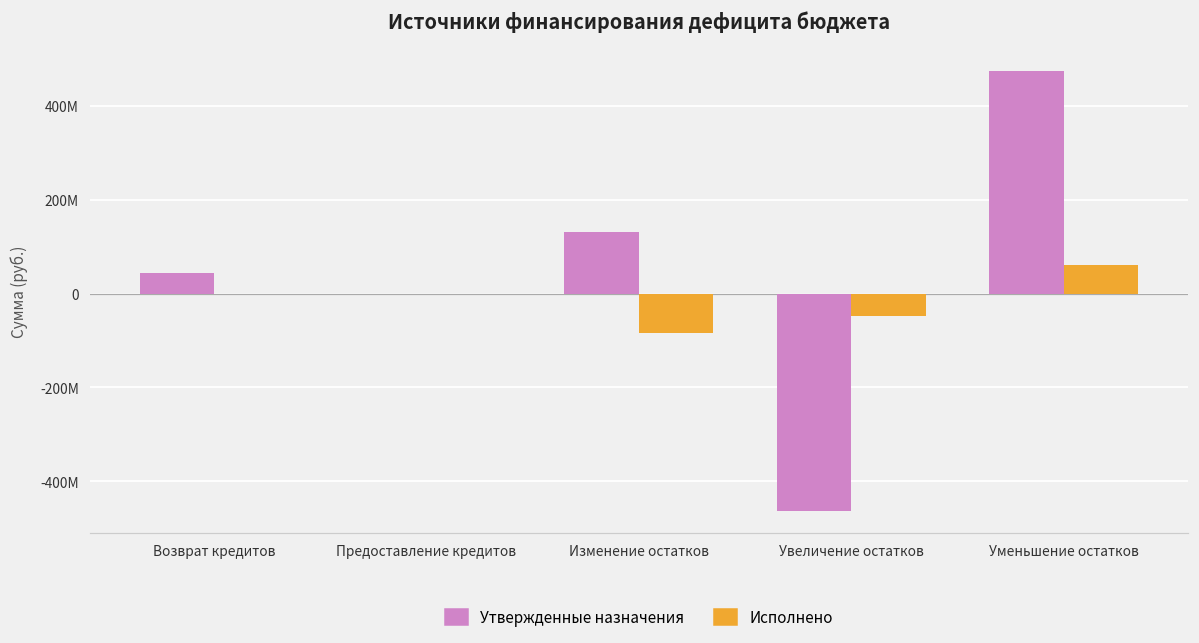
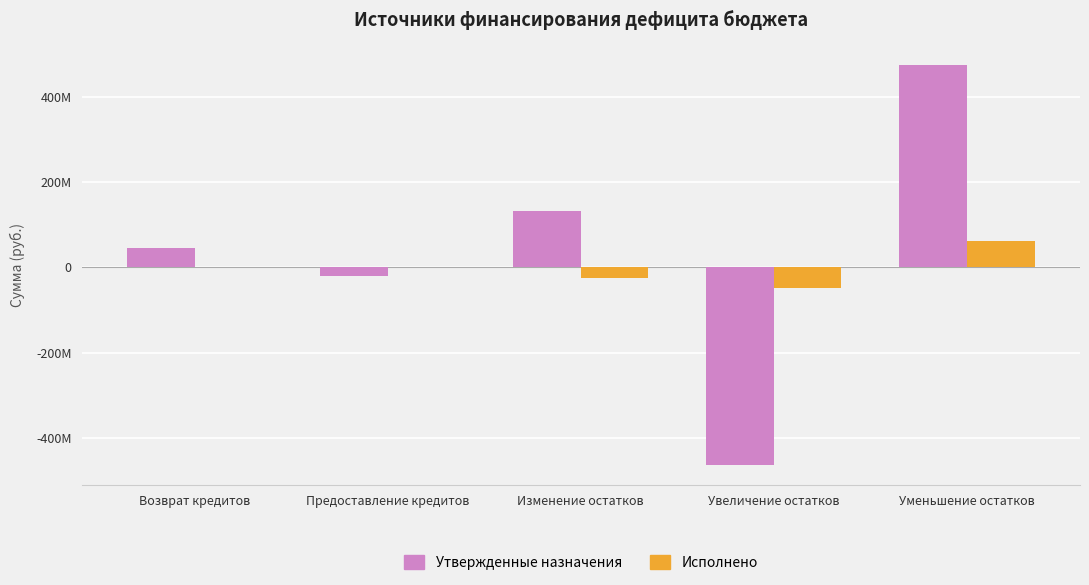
  {
    "Утвержденные назначения": {
      "Возврат кредитов": 40000000,
-     "Предоставление кредитов": 0,
+     "Предоставление кредитов": -20000000,
      "Изменение остатков": 130000000,
      "Увеличение остатков": -460000000,
      "Уменьшение остатков": 470000000
    },
    "Исполнено": {
      "Возврат кредитов": 0,
      "Предоставление кредитов": 0,
-     "Изменение остатков": -80000000,
+     "Изменение остатков": -30000000,
      "Увеличение остатков": -50000000,
      "Уменьшение остатков": 60000000
    }
  }
